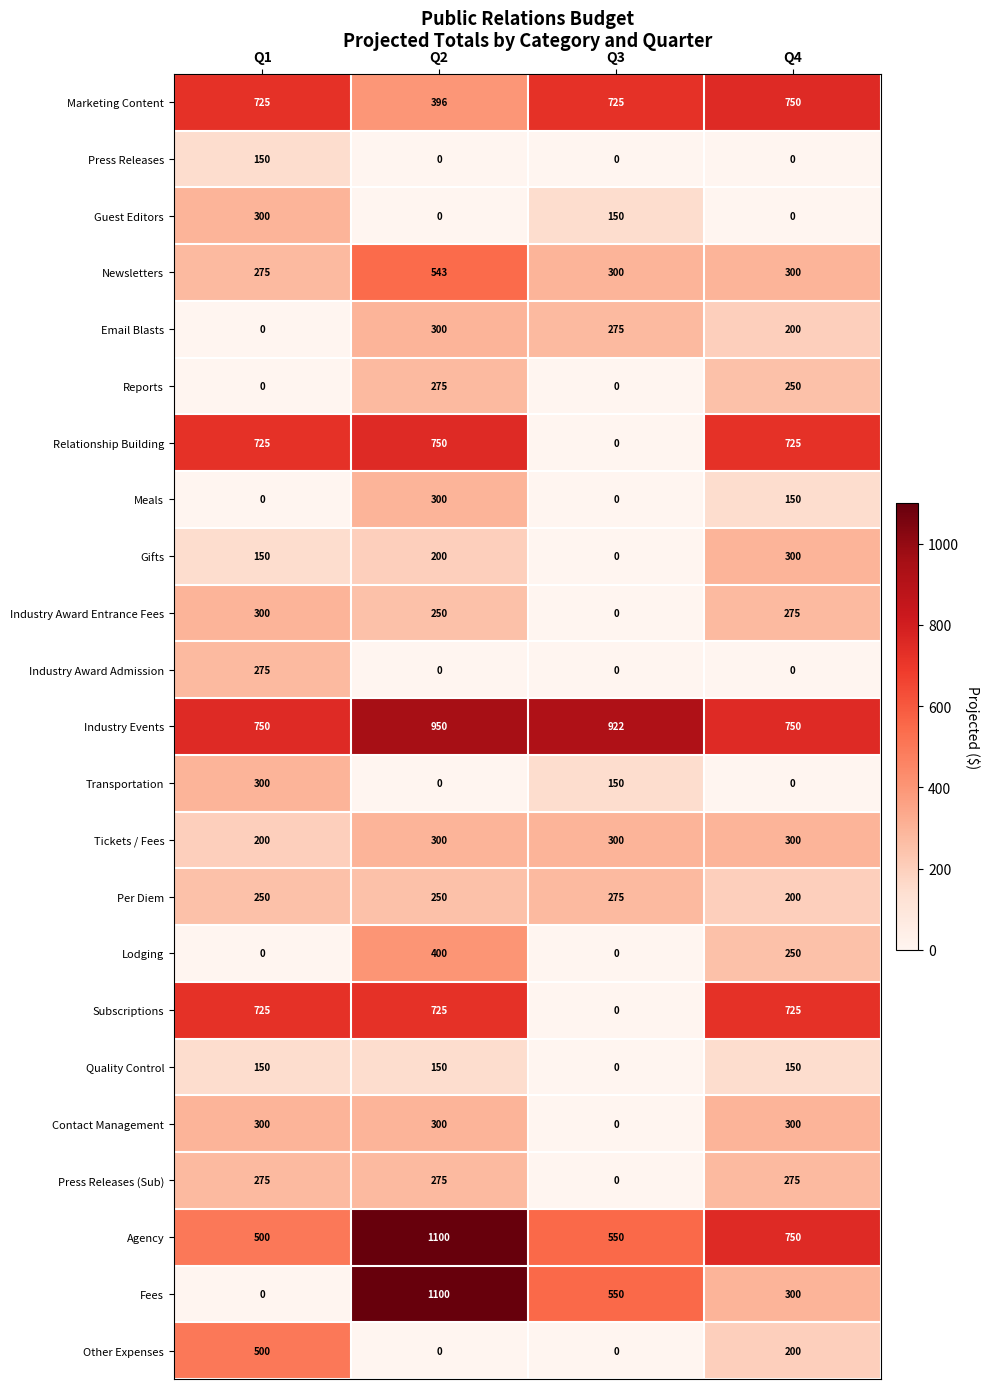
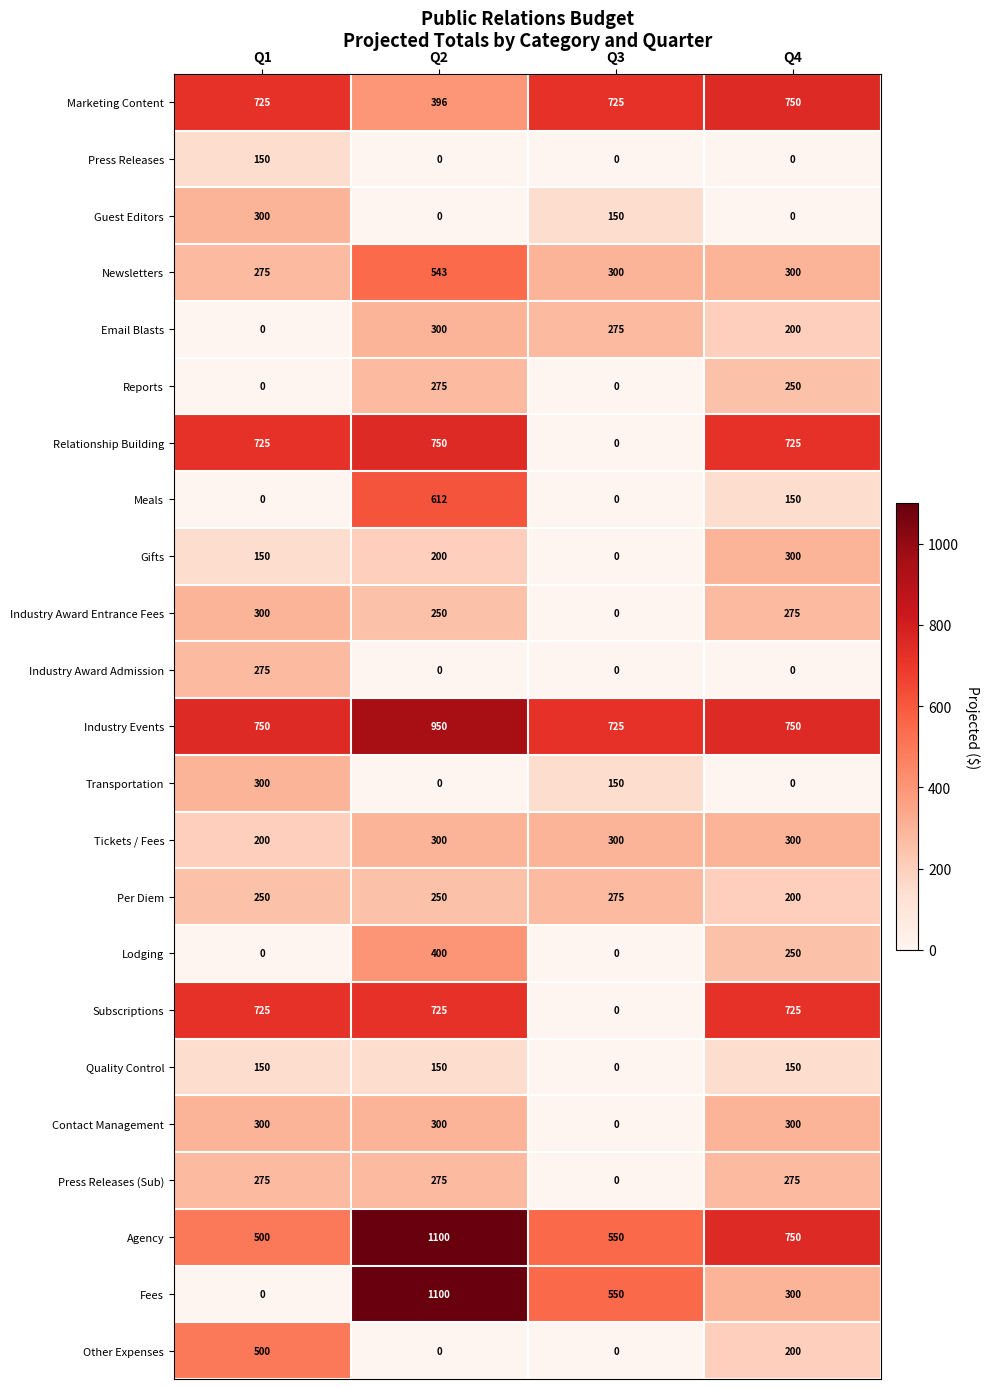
  {
    "Marketing Content": {
      "Q1": 725,
      "Q2": 396,
      "Q3": 725,
      "Q4": 750
    },
    "Press Releases": {
      "Q1": 150,
      "Q2": 0,
      "Q3": 0,
      "Q4": 0
    },
    "Guest Editors": {
      "Q1": 300,
      "Q2": 0,
      "Q3": 150,
      "Q4": 0
    },
    "Newsletters": {
      "Q1": 275,
      "Q2": 543,
      "Q3": 300,
      "Q4": 300
    },
    "Email Blasts": {
      "Q1": 0,
      "Q2": 300,
      "Q3": 275,
      "Q4": 200
    },
    "Reports": {
      "Q1": 0,
      "Q2": 275,
      "Q3": 0,
      "Q4": 250
    },
    "Relationship Building": {
      "Q1": 725,
      "Q2": 750,
      "Q3": 0,
      "Q4": 725
    },
    "Meals": {
      "Q1": 0,
-     "Q2": 300,
+     "Q2": 612,
      "Q3": 0,
      "Q4": 150
    },
    "Gifts": {
      "Q1": 150,
      "Q2": 200,
      "Q3": 0,
      "Q4": 300
    },
    "Industry Award Entrance Fees": {
      "Q1": 300,
      "Q2": 250,
      "Q3": 0,
      "Q4": 275
    },
    "Industry Award Admission": {
      "Q1": 275,
      "Q2": 0,
      "Q3": 0,
      "Q4": 0
    },
    "Industry Events": {
      "Q1": 750,
      "Q2": 950,
-     "Q3": 922,
+     "Q3": 725,
      "Q4": 750
    },
    "Transportation": {
      "Q1": 300,
      "Q2": 0,
      "Q3": 150,
      "Q4": 0
    },
    "Tickets / Fees": {
      "Q1": 200,
      "Q2": 300,
      "Q3": 300,
      "Q4": 300
    },
    "Per Diem": {
      "Q1": 250,
      "Q2": 250,
      "Q3": 275,
      "Q4": 200
    },
    "Lodging": {
      "Q1": 0,
      "Q2": 400,
      "Q3": 0,
      "Q4": 250
    },
    "Subscriptions": {
      "Q1": 725,
      "Q2": 725,
      "Q3": 0,
      "Q4": 725
    },
    "Quality Control": {
      "Q1": 150,
      "Q2": 150,
      "Q3": 0,
      "Q4": 150
    },
    "Contact Management": {
      "Q1": 300,
      "Q2": 300,
      "Q3": 0,
      "Q4": 300
    },
    "Press Releases (Sub)": {
      "Q1": 275,
      "Q2": 275,
      "Q3": 0,
      "Q4": 275
    },
    "Agency": {
      "Q1": 500,
      "Q2": 1100,
      "Q3": 550,
      "Q4": 750
    },
    "Fees": {
      "Q1": 0,
      "Q2": 1100,
      "Q3": 550,
      "Q4": 300
    },
    "Other Expenses": {
      "Q1": 500,
      "Q2": 0,
      "Q3": 0,
      "Q4": 200
    }
  }
